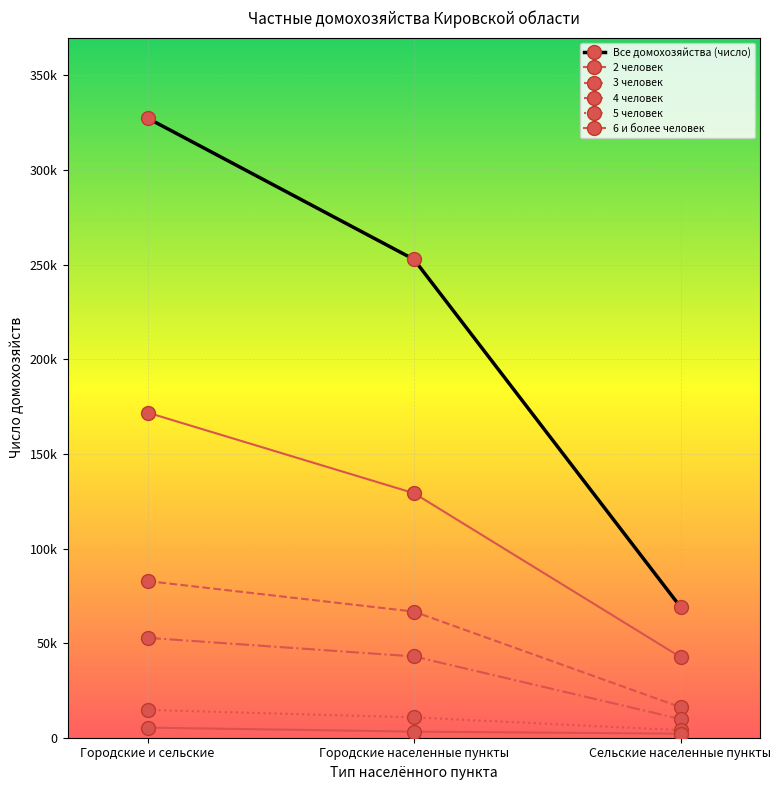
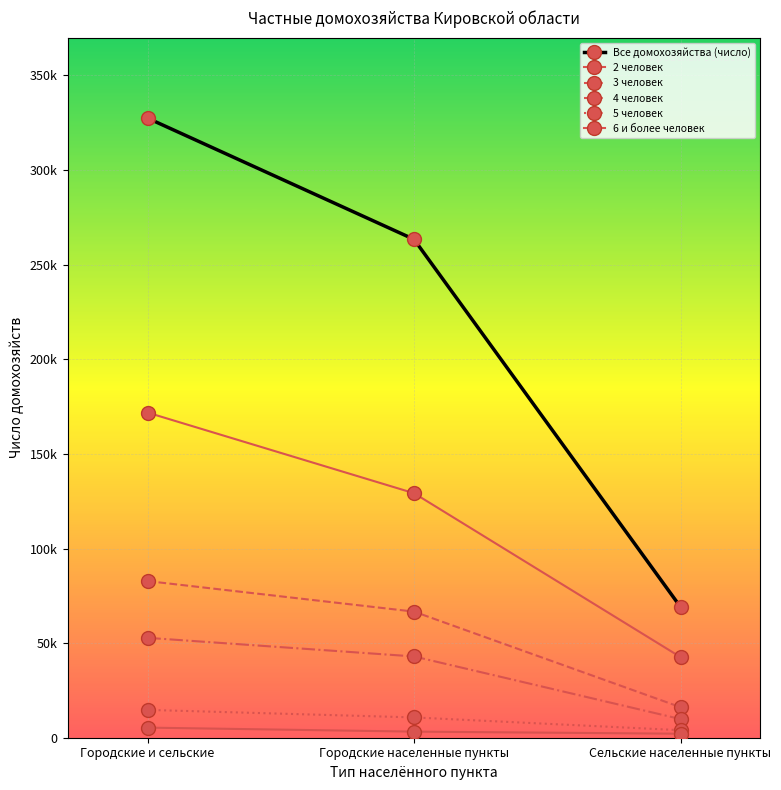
  {
    "Все домохозяйства (число)": {
      "Городские и сельские": 327000,
-     "Городские населенные пункты": 253000,
+     "Городские населенные пункты": 263000,
      "Сельские населенные пункты": 69000
    }
  }
